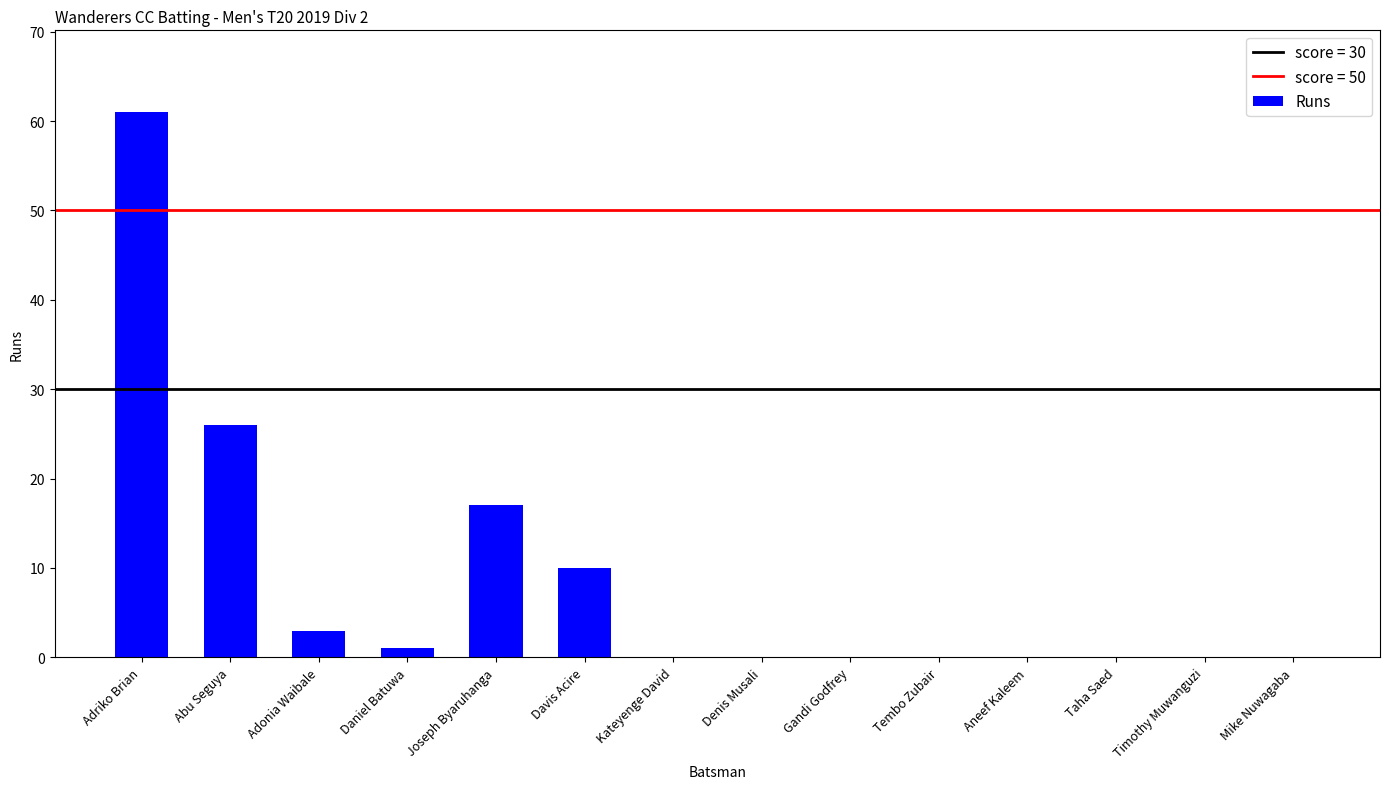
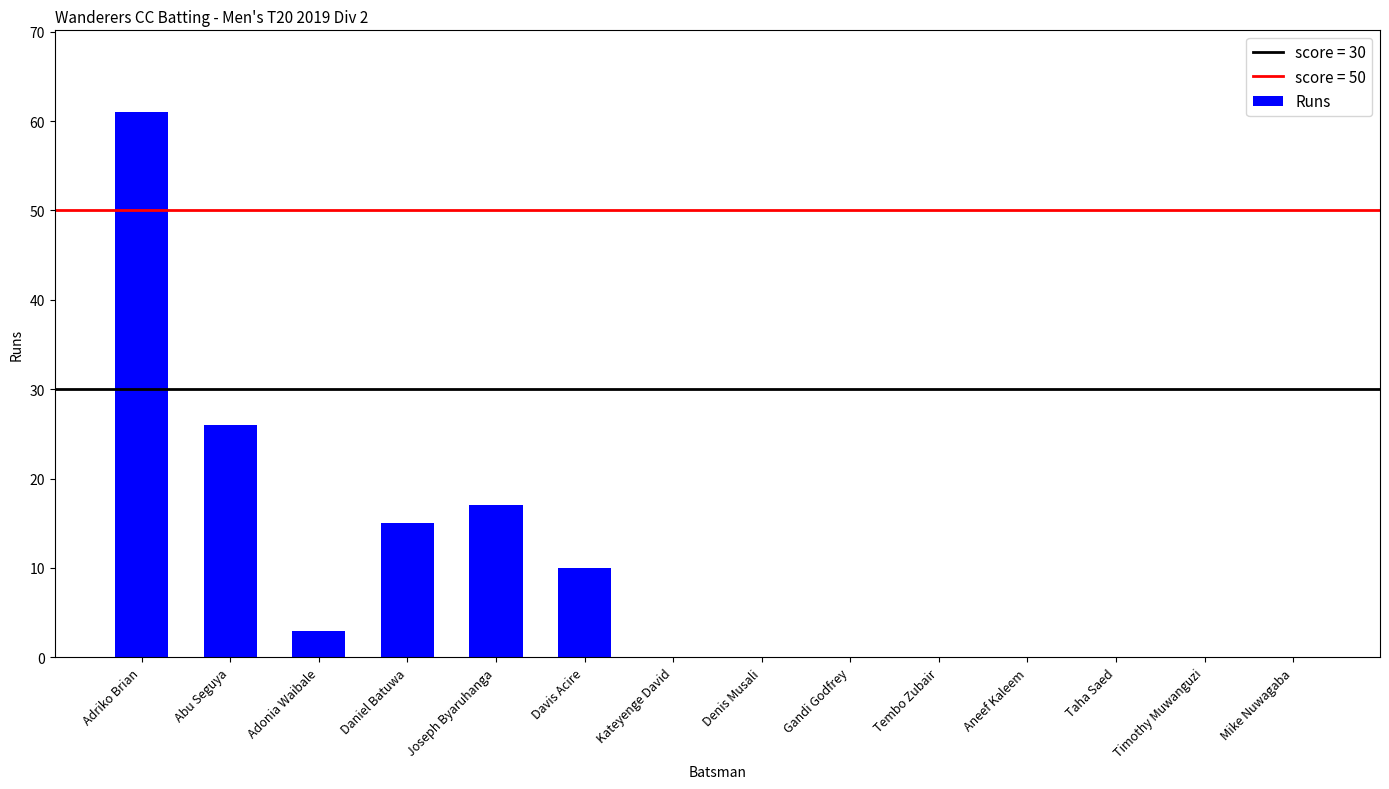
  {
    "Adriko Brian": 61,
    "Abu Seguya": 26,
    "Adonia Waibale": 3,
-   "Daniel Batuwa": 1,
+   "Daniel Batuwa": 15,
    "Joseph Byaruhanga": 17,
    "Davis Acire": 10,
    "Kateyenge David": 0,
    "Denis Musali": 0,
    "Gandi Godfrey": 0,
    "Tembo Zubair": 0,
    "Aneef Kaleem": 0,
    "Taha Saed": 0,
    "Timothy Muwanguzi": 0,
    "Mike Nuwagaba": 0
  }
